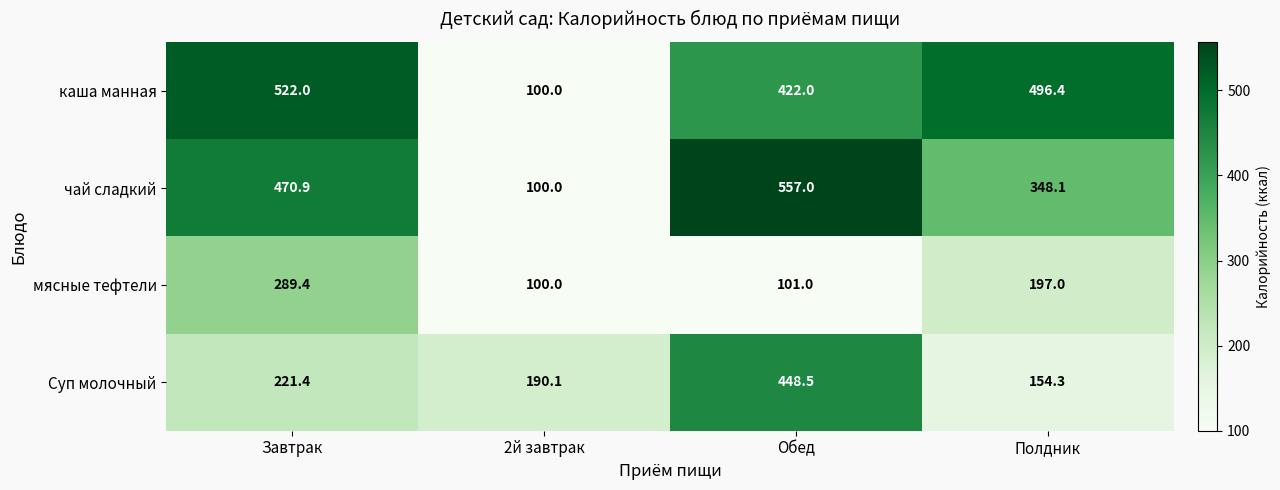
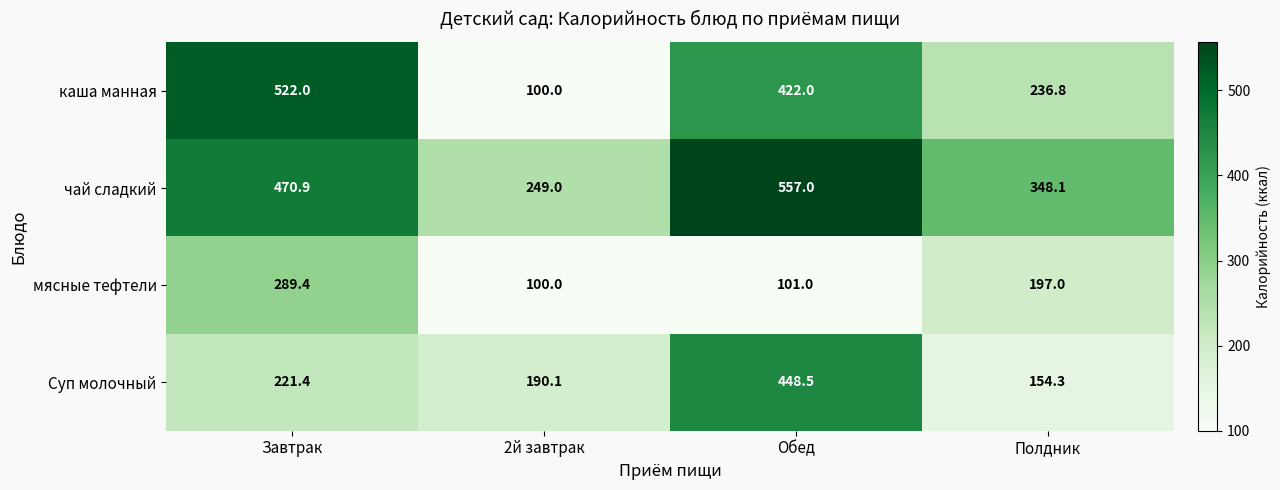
  {
    "каша манная": {
      "Завтрак": 522.0,
      "2й завтрак": 100.0,
      "Обед": 422.0,
-     "Полдник": 496.4
+     "Полдник": 236.8
    },
    "чай сладкий": {
      "Завтрак": 470.9,
-     "2й завтрак": 100.0,
+     "2й завтрак": 249.0,
      "Обед": 557.0,
      "Полдник": 348.1
    },
    "мясные тефтели": {
      "Завтрак": 289.4,
      "2й завтрак": 100.0,
      "Обед": 101.0,
      "Полдник": 197.0
    },
    "Суп молочный": {
      "Завтрак": 221.4,
      "2й завтрак": 190.1,
      "Обед": 448.5,
      "Полдник": 154.3
    }
  }
